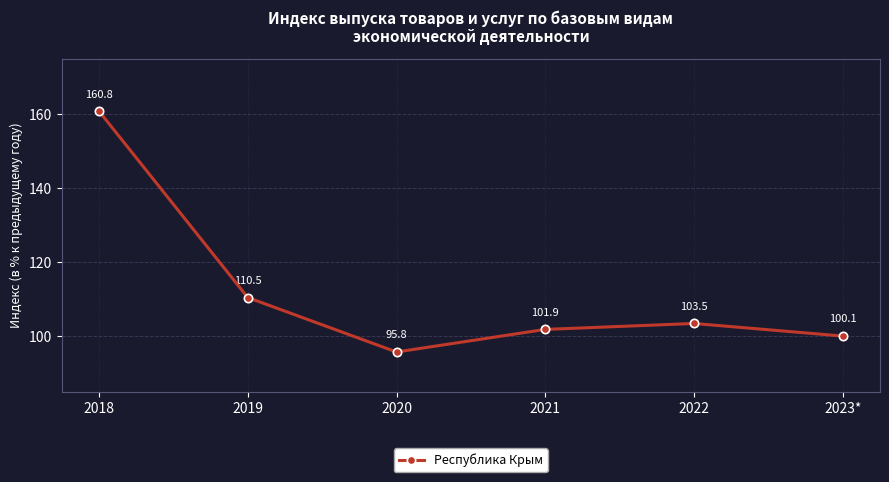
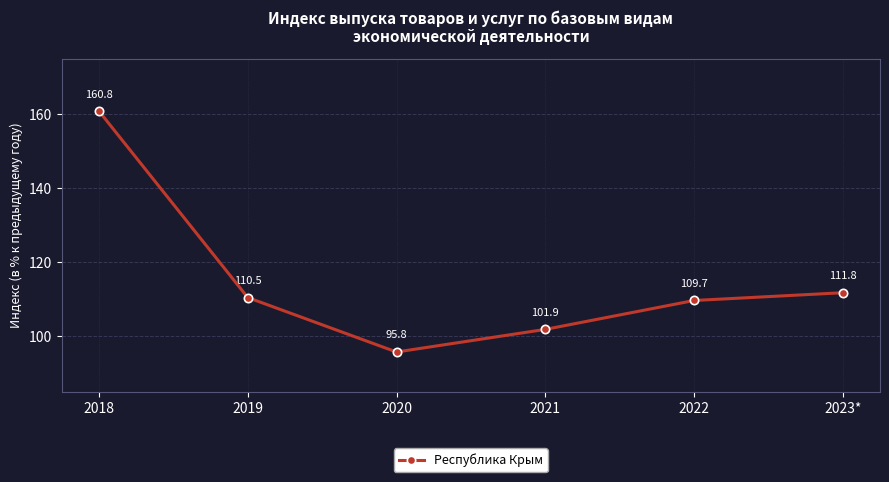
  {
    "2018": 160.8,
    "2019": 110.5,
    "2020": 95.8,
    "2021": 101.9,
-   "2022": 103.5,
-   "2023*": 100.1
+   "2022": 109.7,
+   "2023*": 111.8
  }
